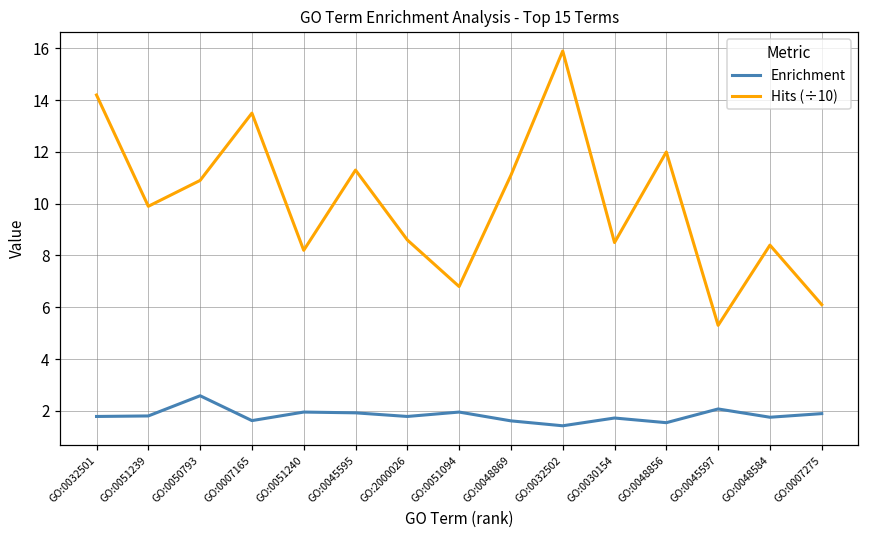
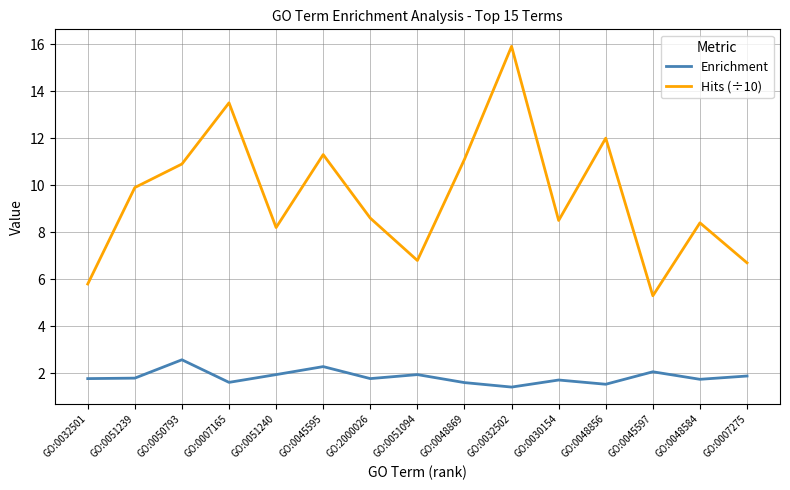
  {
    "Enrichment": {
      "GO:0032501": 1.8,
      "GO:0051239": 1.8,
      "GO:0050793": 2.6,
      "GO:0007165": 1.6,
      "GO:0051240": 2.0,
-     "GO:0045595": 1.9,
+     "GO:0045595": 2.3,
      "GO:2000026": 1.8,
      "GO:0051094": 2.0,
      "GO:0048869": 1.6,
      "GO:0032502": 1.4,
      "GO:0030154": 1.7,
      "GO:0048856": 1.5,
      "GO:0045597": 2.1,
      "GO:0048584": 1.8,
      "GO:0007275": 1.9
    },
    "Hits (÷10)": {
-     "GO:0032501": 14.2,
+     "GO:0032501": 5.8,
      "GO:0051239": 9.9,
      "GO:0050793": 10.9,
      "GO:0007165": 13.5,
      "GO:0051240": 8.2,
      "GO:0045595": 11.3,
      "GO:2000026": 8.6,
      "GO:0051094": 6.8,
      "GO:0048869": 11.1,
      "GO:0032502": 15.9,
      "GO:0030154": 8.5,
      "GO:0048856": 12.0,
      "GO:0045597": 5.3,
      "GO:0048584": 8.4,
-     "GO:0007275": 6.1
+     "GO:0007275": 6.7
    }
  }
